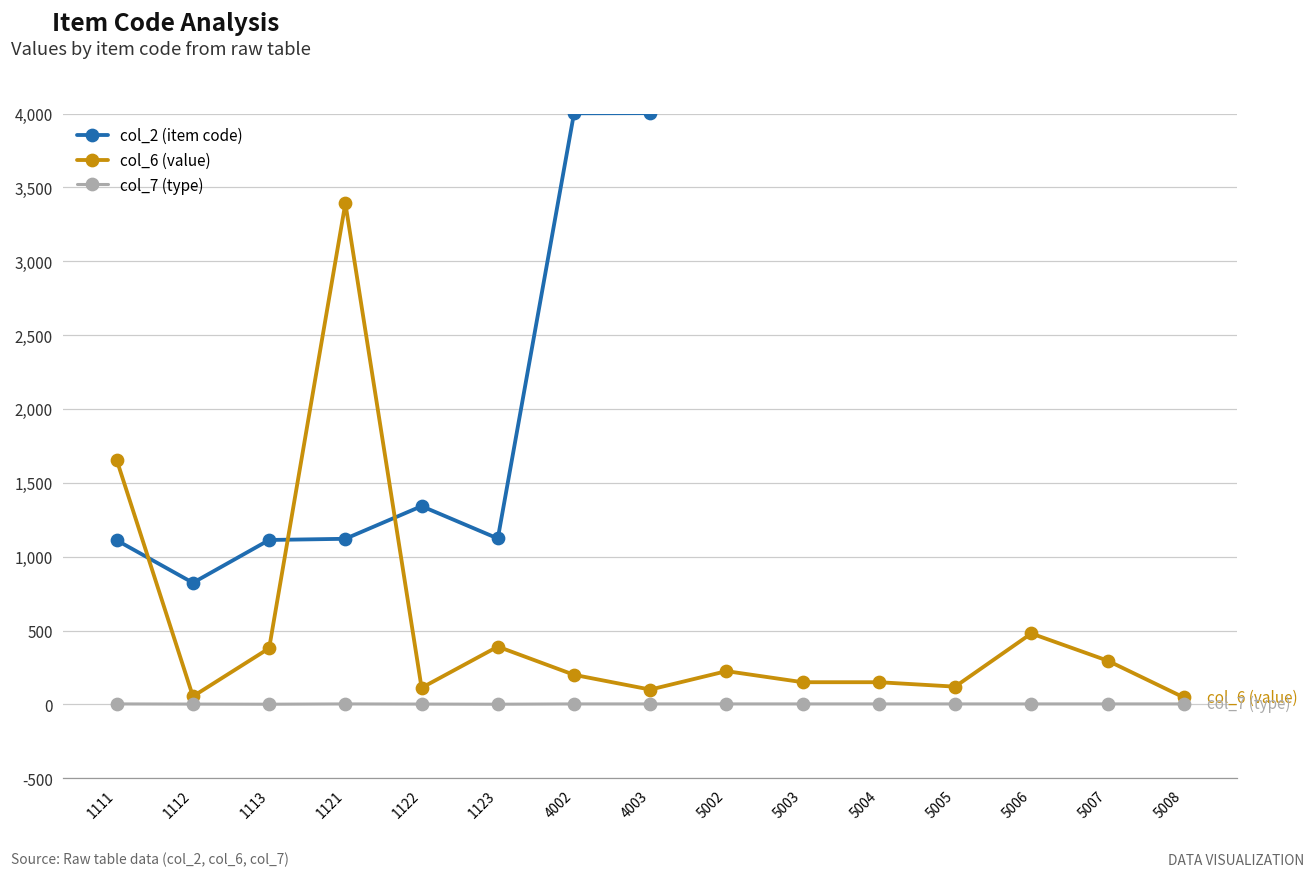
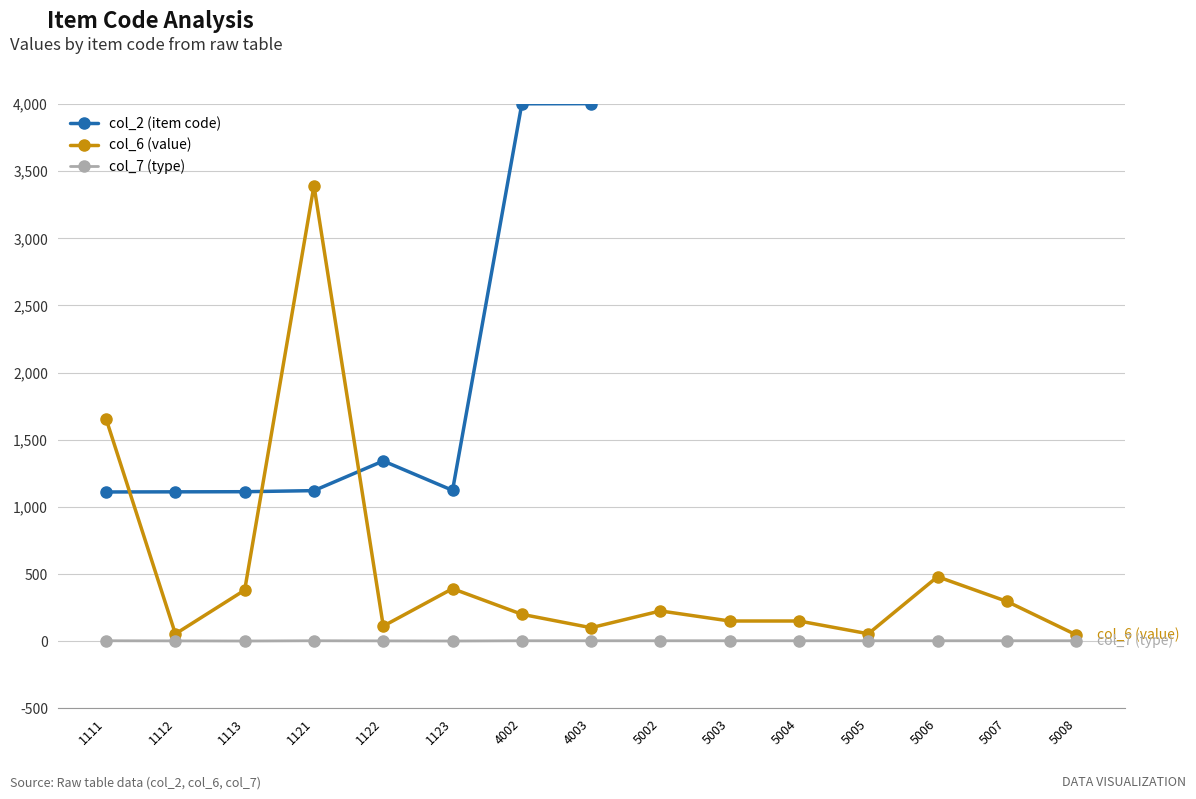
  {
    "col_2 (item code)": {
      "1111": "1,110",
-     "1112": "820",
+     "1112": "1,110",
      "1113": "1,110",
      "1121": "1,120",
      "1122": "1,340",
      "1123": "1,120",
      "4002": "4,000",
      "4003": "4,000"
    },
    "col_6 (value)": {
      "1111": "1,660",
      "1112": "50",
      "1113": "380",
      "1121": "3,390",
      "1122": "110",
      "1123": "390",
      "4002": "200",
      "4003": "100",
      "5002": "230",
      "5003": "150",
      "5004": "150",
-     "5005": "120",
+     "5005": "60",
      "5006": "480",
      "5007": "300"
    },
    "col_7 (type)": {
      "1111": "0",
      "1112": "0",
      "1113": "0",
      "1121": "0",
      "1122": "0",
      "1123": "0",
      "4002": "0",
      "4003": "0",
      "5002": "0",
      "5003": "0",
      "5004": "0",
      "5005": "0",
      "5006": "0",
      "5007": "0"
    }
  }
